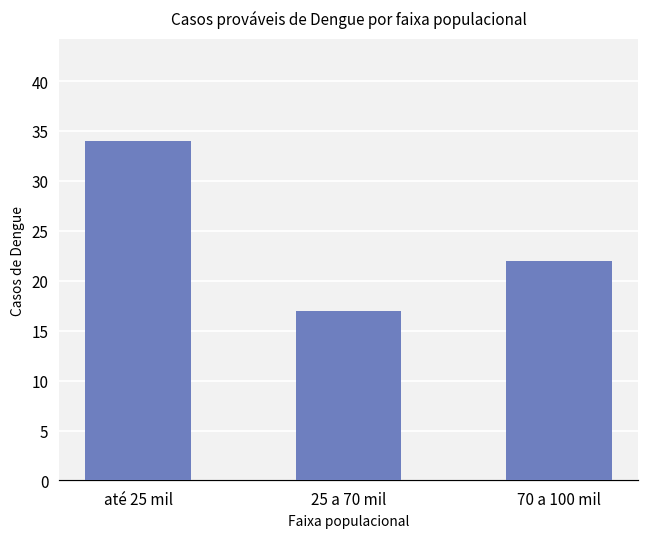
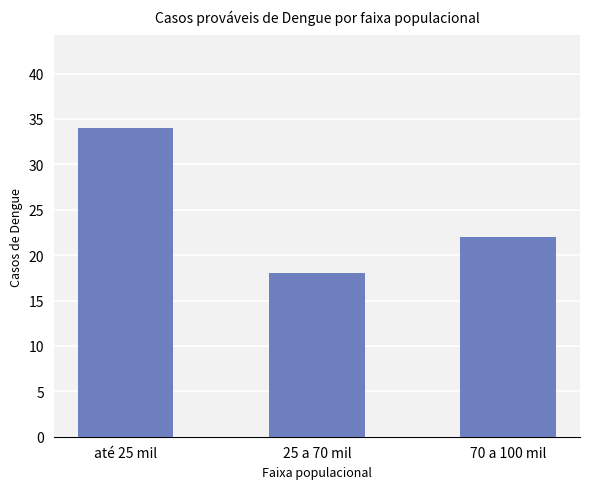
  {
    "até 25 mil": 34,
-   "25 a 70 mil": 17,
+   "25 a 70 mil": 18,
    "70 a 100 mil": 22
  }
